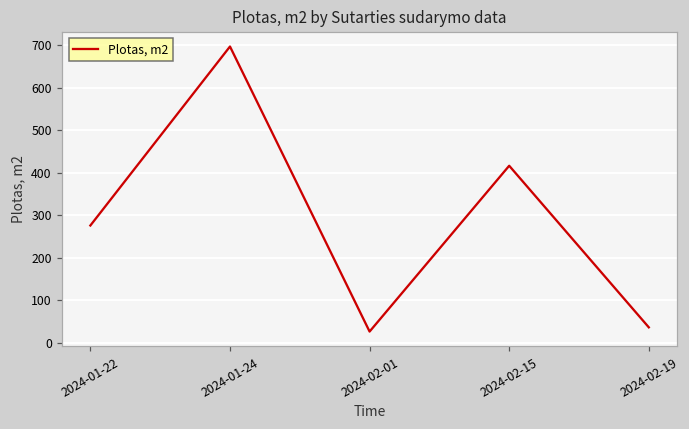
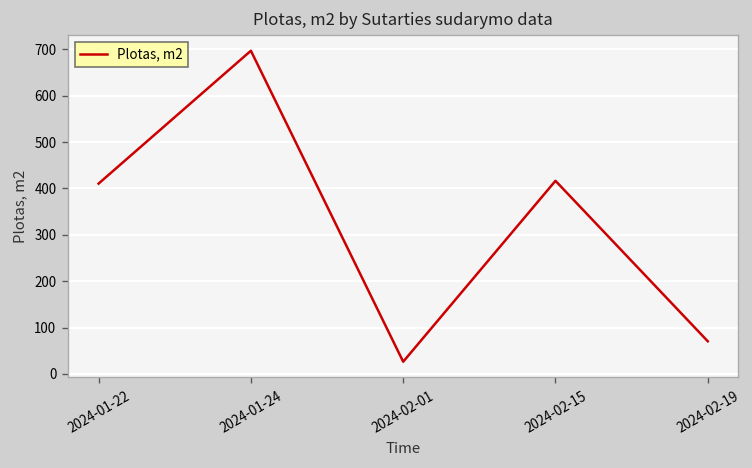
  {
-   "2024-01-22": 280,
+   "2024-01-22": 410,
    "2024-01-24": 700,
    "2024-02-01": 30,
    "2024-02-15": 420,
-   "2024-02-19": 40
+   "2024-02-19": 70
  }
